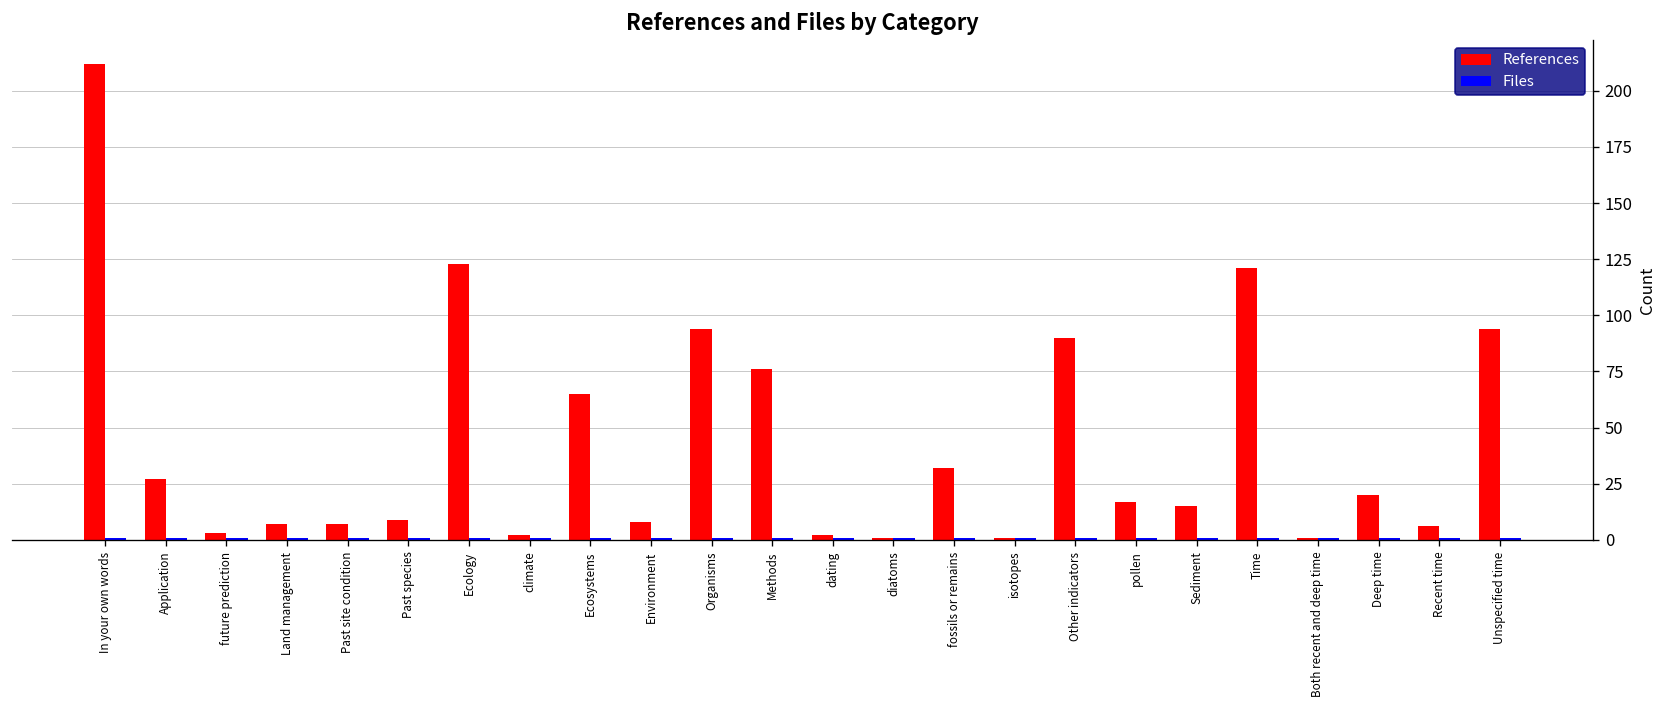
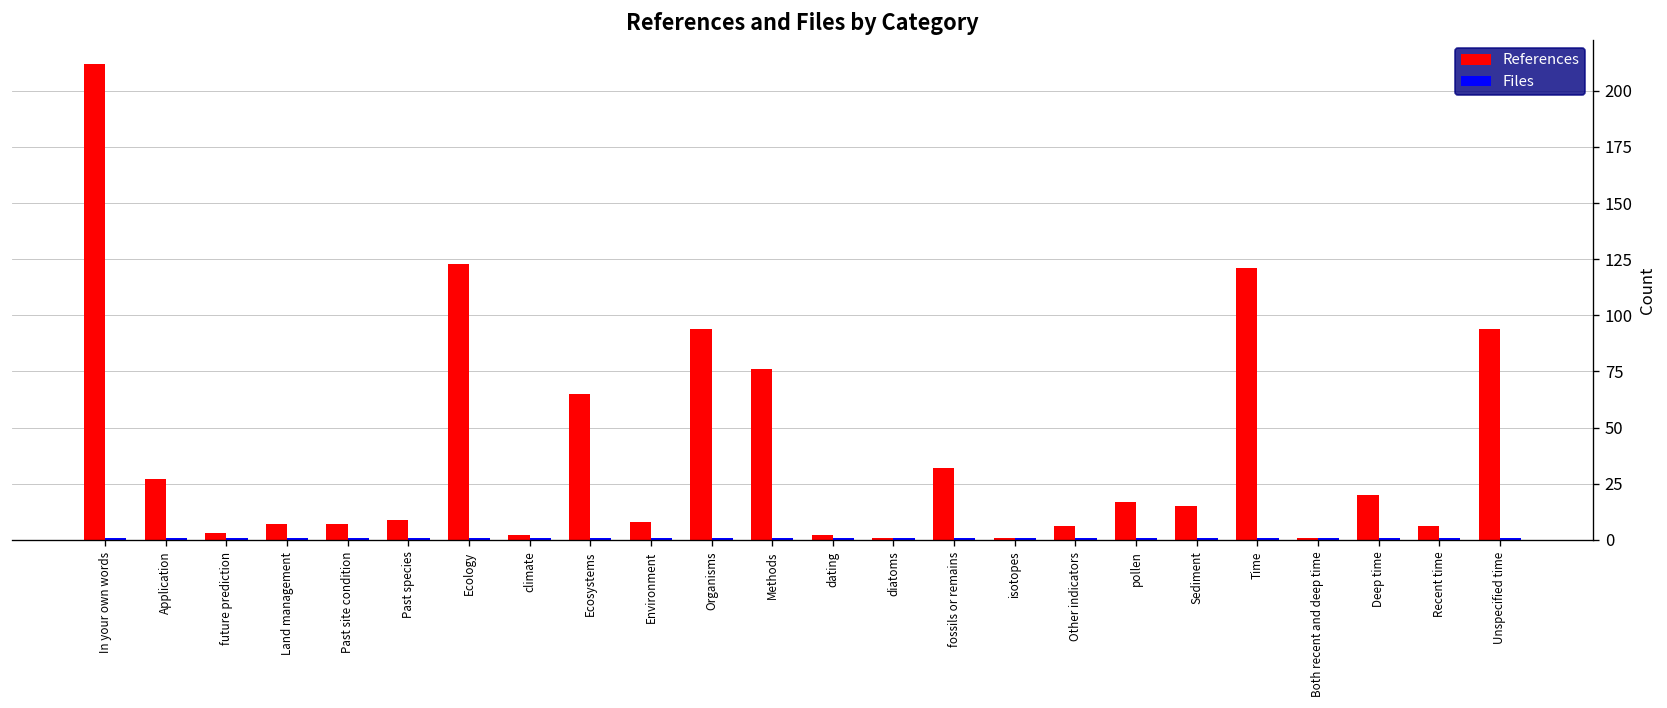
  {
    "References": {
      "In your own words": 212,
      "Application": 27,
      "future prediction": 3,
      "Land management": 7,
      "Past site condition": 7,
      "Past species": 9,
      "Ecology": 123,
      "climate": 2,
      "Ecosystems": 65,
      "Environment": 8,
      "Organisms": 94,
      "Methods": 76,
      "dating": 2,
      "fossils or remains": 32,
-     "Other indicators": 90,
+     "Other indicators": 6,
      "pollen": 17,
      "Sediment": 15,
      "Time": 121,
      "Deep time": 20,
      "Recent time": 6,
      "Unspecified time": 94
    }
  }
